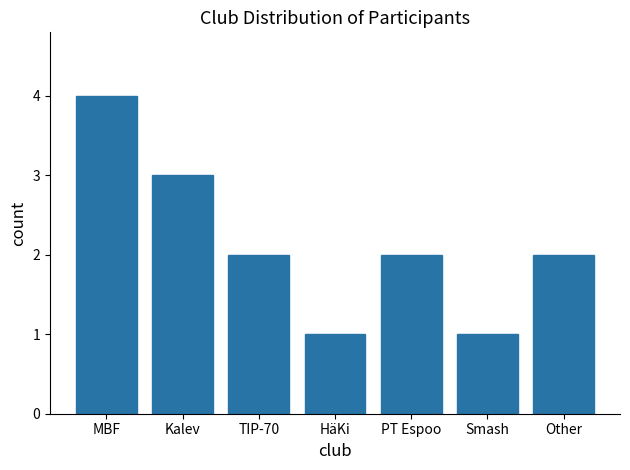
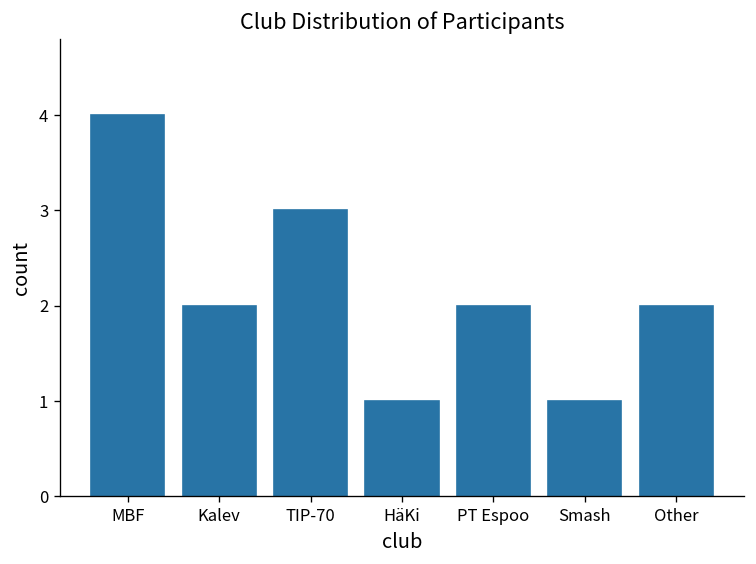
  {
    "MBF": 4,
-   "Kalev": 3,
-   "TIP-70": 2,
+   "Kalev": 2,
+   "TIP-70": 3,
    "HäKi": 1,
    "PT Espoo": 2,
    "Smash": 1,
    "Other": 2
  }
